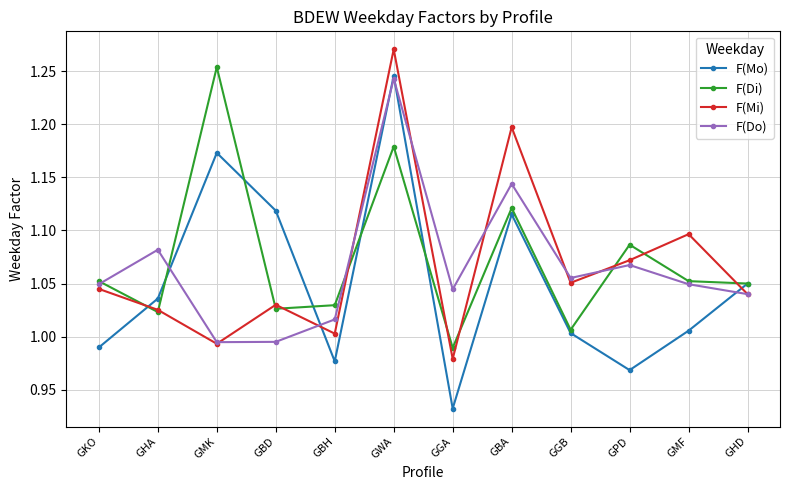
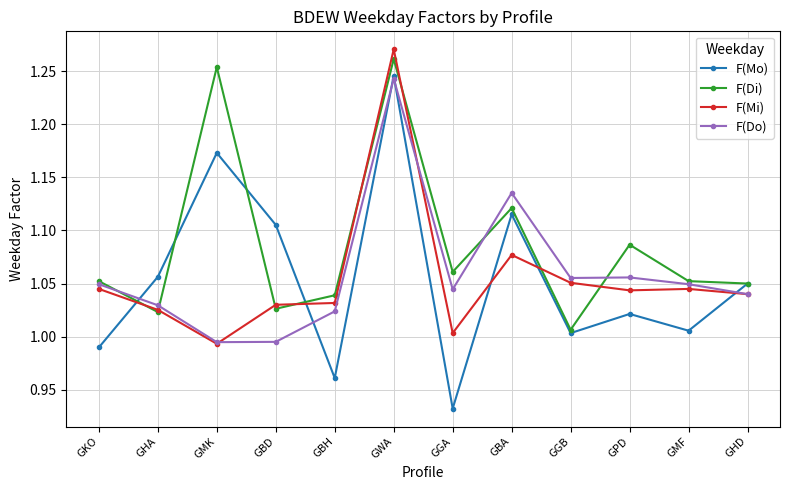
  {
    "F(Mo)": {
      "GKO": 0.990,
-     "GHA": 1.036,
+     "GHA": 1.056,
      "GMK": 1.173,
-     "GBD": 1.119,
-     "GBH": 0.977,
+     "GBD": 1.105,
+     "GBH": 0.961,
      "GWA": 1.246,
      "GGA": 0.932,
      "GBA": 1.115,
      "GGB": 1.003,
-     "GPD": 0.968,
+     "GPD": 1.021,
      "GMF": 1.006
    },
    "F(Di)": {
      "GKO": 1.052,
      "GMK": 1.254,
      "GBD": 1.026,
-     "GBH": 1.030,
-     "GWA": 1.179,
-     "GGA": 0.989,
+     "GBH": 1.039,
+     "GWA": 1.261,
+     "GGA": 1.061,
      "GBA": 1.121,
      "GGB": 1.006,
      "GPD": 1.087,
      "GMF": 1.052
    },
    "F(Mi)": {
      "GKO": 1.045,
      "GBD": 1.030,
-     "GBH": 1.003,
+     "GBH": 1.032,
      "GWA": 1.271,
-     "GGA": 0.979,
-     "GBA": 1.197,
+     "GGA": 1.003,
+     "GBA": 1.077,
      "GGB": 1.051,
-     "GPD": 1.072,
-     "GMF": 1.097
+     "GPD": 1.044,
+     "GMF": 1.045
    },
    "F(Do)": {
      "GKO": 1.049,
-     "GHA": 1.082,
+     "GHA": 1.030,
      "GBD": 0.995,
-     "GBH": 1.016,
+     "GBH": 1.024,
      "GWA": 1.243,
      "GGA": 1.045,
-     "GBA": 1.144,
+     "GBA": 1.135,
      "GGB": 1.055,
-     "GPD": 1.067,
+     "GPD": 1.056,
      "GMF": 1.049
    }
  }
